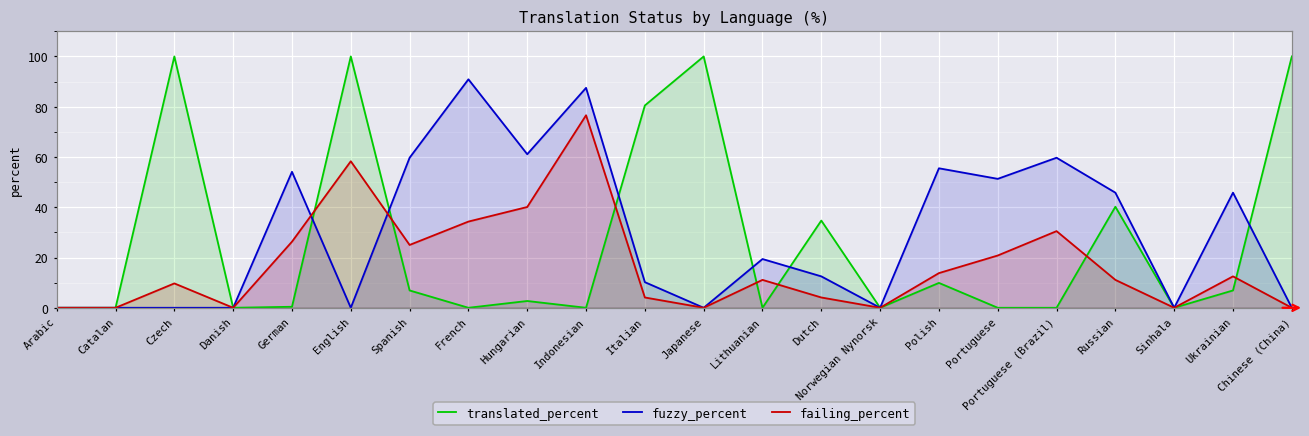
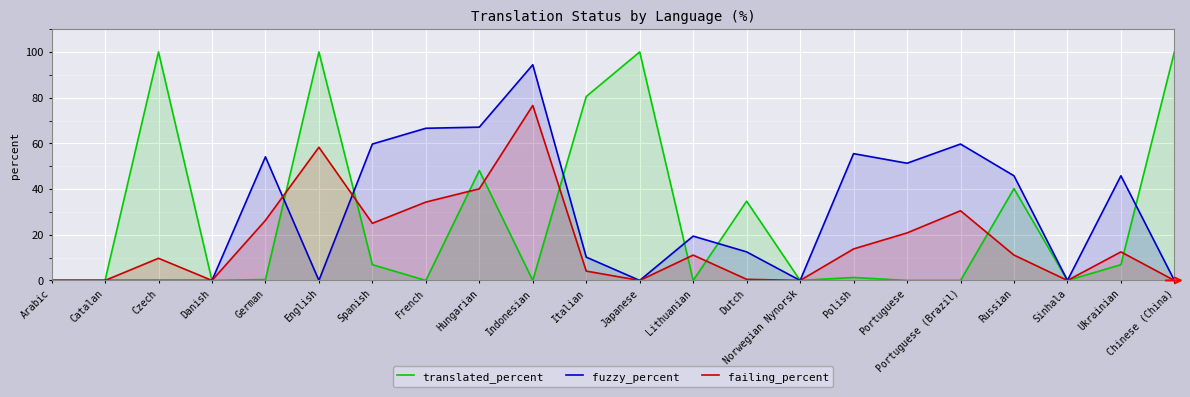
  {
    "translated_percent": {
      "Czech": 100,
      "German": 0,
      "English": 100,
      "Spanish": 7,
      "French": 0,
-     "Hungarian": 3,
+     "Hungarian": 48,
      "Indonesian": 0,
      "Italian": 81,
      "Japanese": 100,
      "Lithuanian": 0,
      "Dutch": 35,
-     "Polish": 10,
+     "Polish": 1,
      "Portuguese": 0,
      "Portuguese (Brazil)": 0,
      "Russian": 40,
      "Ukrainian": 7,
      "Chinese (China)": 100
    },
    "fuzzy_percent": {
      "Czech": 0,
      "German": 54,
      "English": 0,
      "Spanish": 60,
-     "French": 91,
-     "Hungarian": 61,
-     "Indonesian": 88,
+     "French": 67,
+     "Hungarian": 67,
+     "Indonesian": 94,
      "Italian": 10,
      "Lithuanian": 19,
      "Dutch": 13,
      "Polish": 56,
      "Portuguese": 51,
      "Portuguese (Brazil)": 60,
      "Russian": 46,
      "Ukrainian": 46
    },
    "failing_percent": {
      "Czech": 10,
      "German": 26,
      "English": 58,
      "Spanish": 25,
      "French": 34,
      "Hungarian": 40,
      "Indonesian": 77,
      "Italian": 4,
      "Lithuanian": 11,
-     "Dutch": 4,
+     "Dutch": 1,
      "Polish": 14,
      "Portuguese": 21,
      "Portuguese (Brazil)": 31,
      "Russian": 11,
      "Ukrainian": 13
    }
  }
